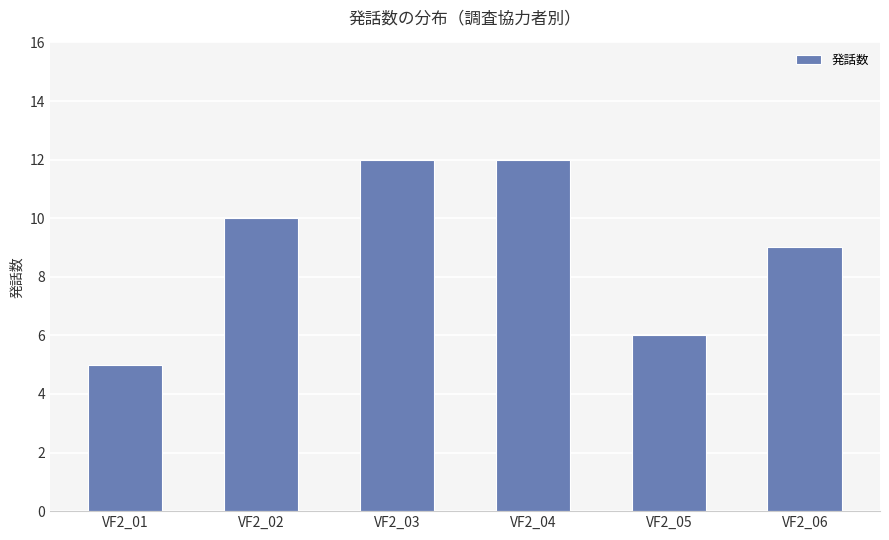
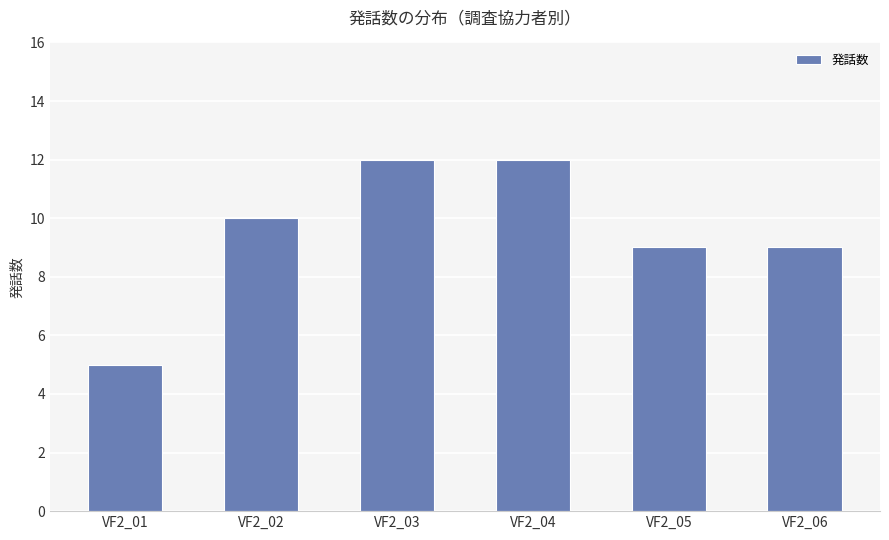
  {
    "VF2_01": 5,
    "VF2_02": 10,
    "VF2_03": 12,
    "VF2_04": 12,
-   "VF2_05": 6,
+   "VF2_05": 9,
    "VF2_06": 9
  }
